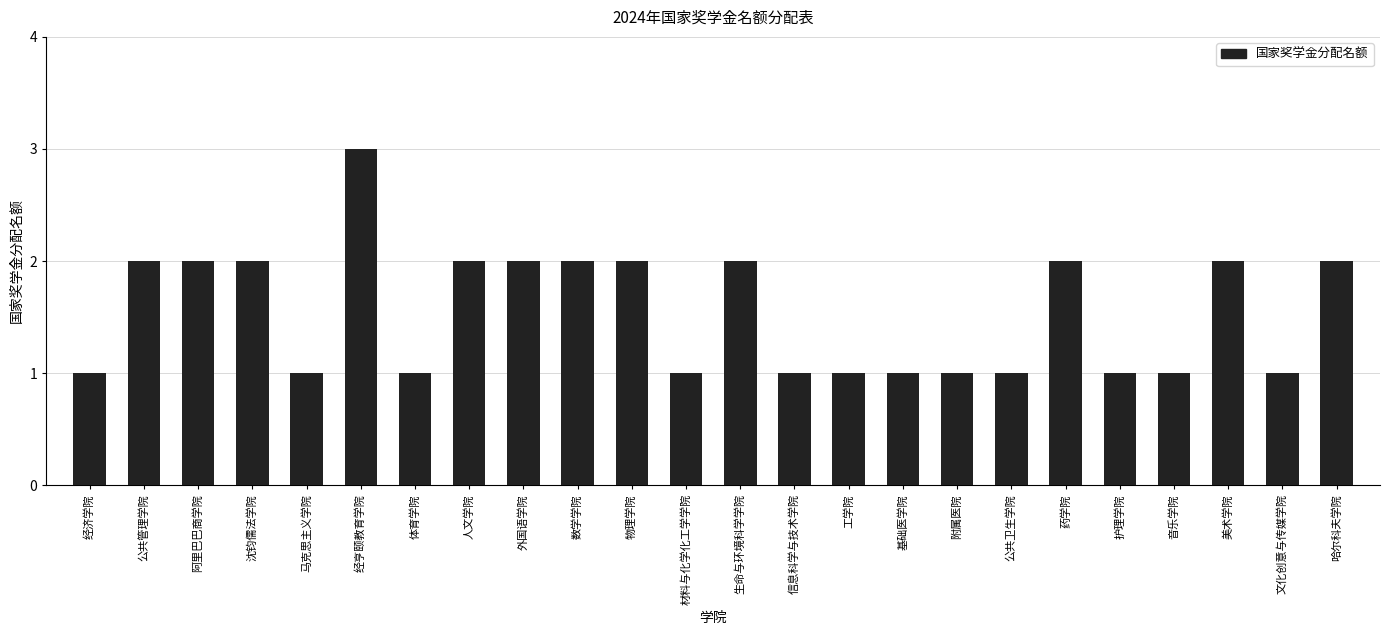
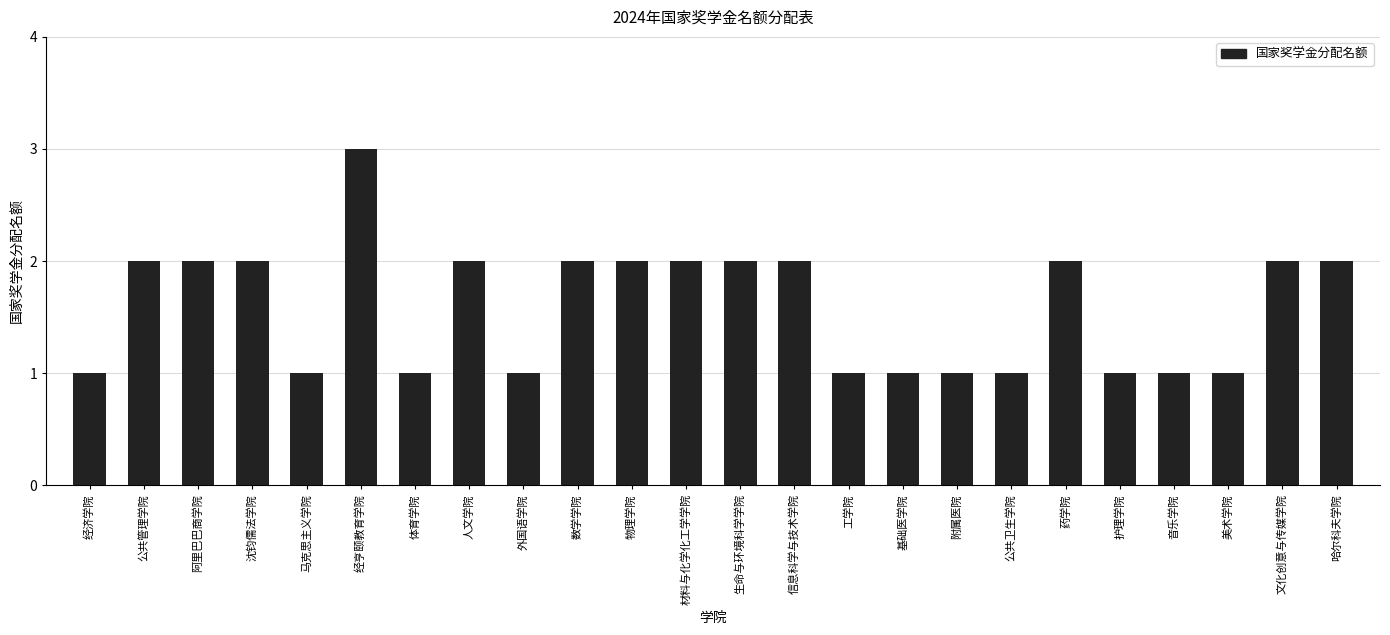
  {
    "经济学院": 1,
    "公共管理学院": 2,
    "阿里巴巴商学院": 2,
    "沈钧儒法学院": 2,
    "马克思主义学院": 1,
    "经亨颐教育学院": 3,
    "体育学院": 1,
    "人文学院": 2,
-   "外国语学院": 2,
+   "外国语学院": 1,
    "数学学院": 2,
    "物理学院": 2,
-   "材料与化学化工学学院": 1,
+   "材料与化学化工学学院": 2,
    "生命与环境科学学院": 2,
-   "信息科学与技术学院": 1,
+   "信息科学与技术学院": 2,
    "工学院": 1,
    "基础医学院": 1,
    "附属医院": 1,
    "公共卫生学院": 1,
    "药学院": 2,
    "护理学院": 1,
    "音乐学院": 1,
-   "美术学院": 2,
-   "文化创意与传媒学院": 1,
+   "美术学院": 1,
+   "文化创意与传媒学院": 2,
    "哈尔科夫学院": 2
  }
